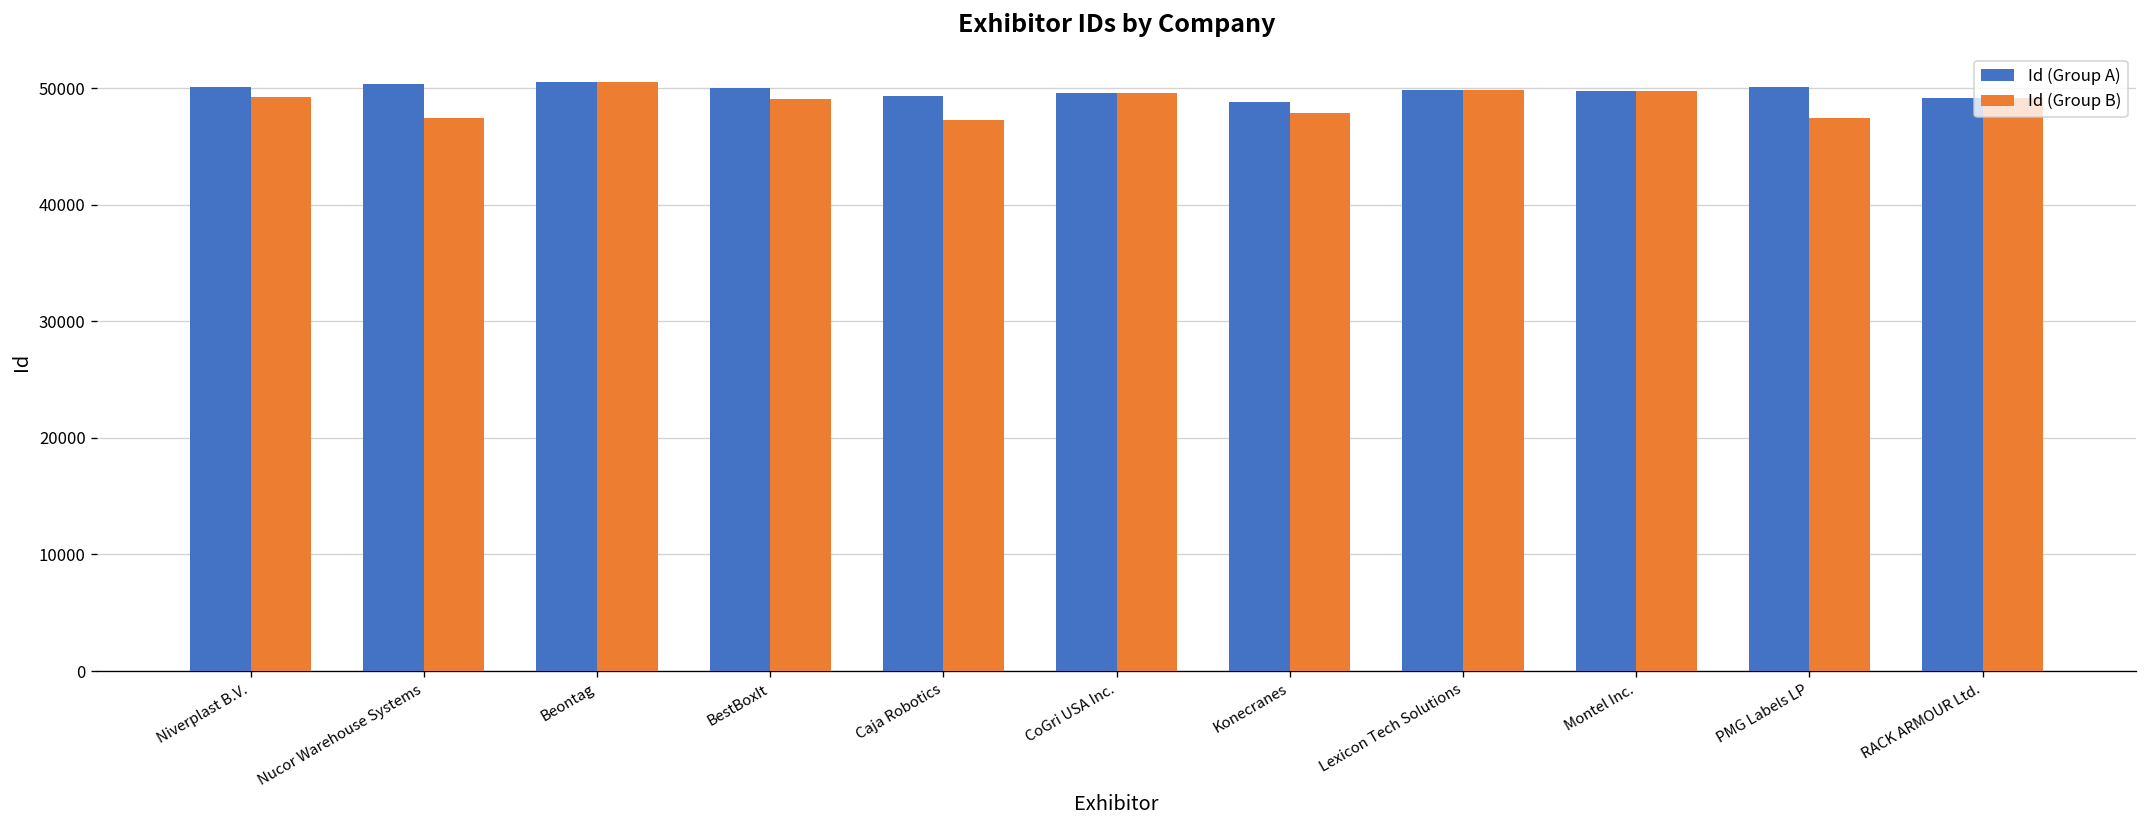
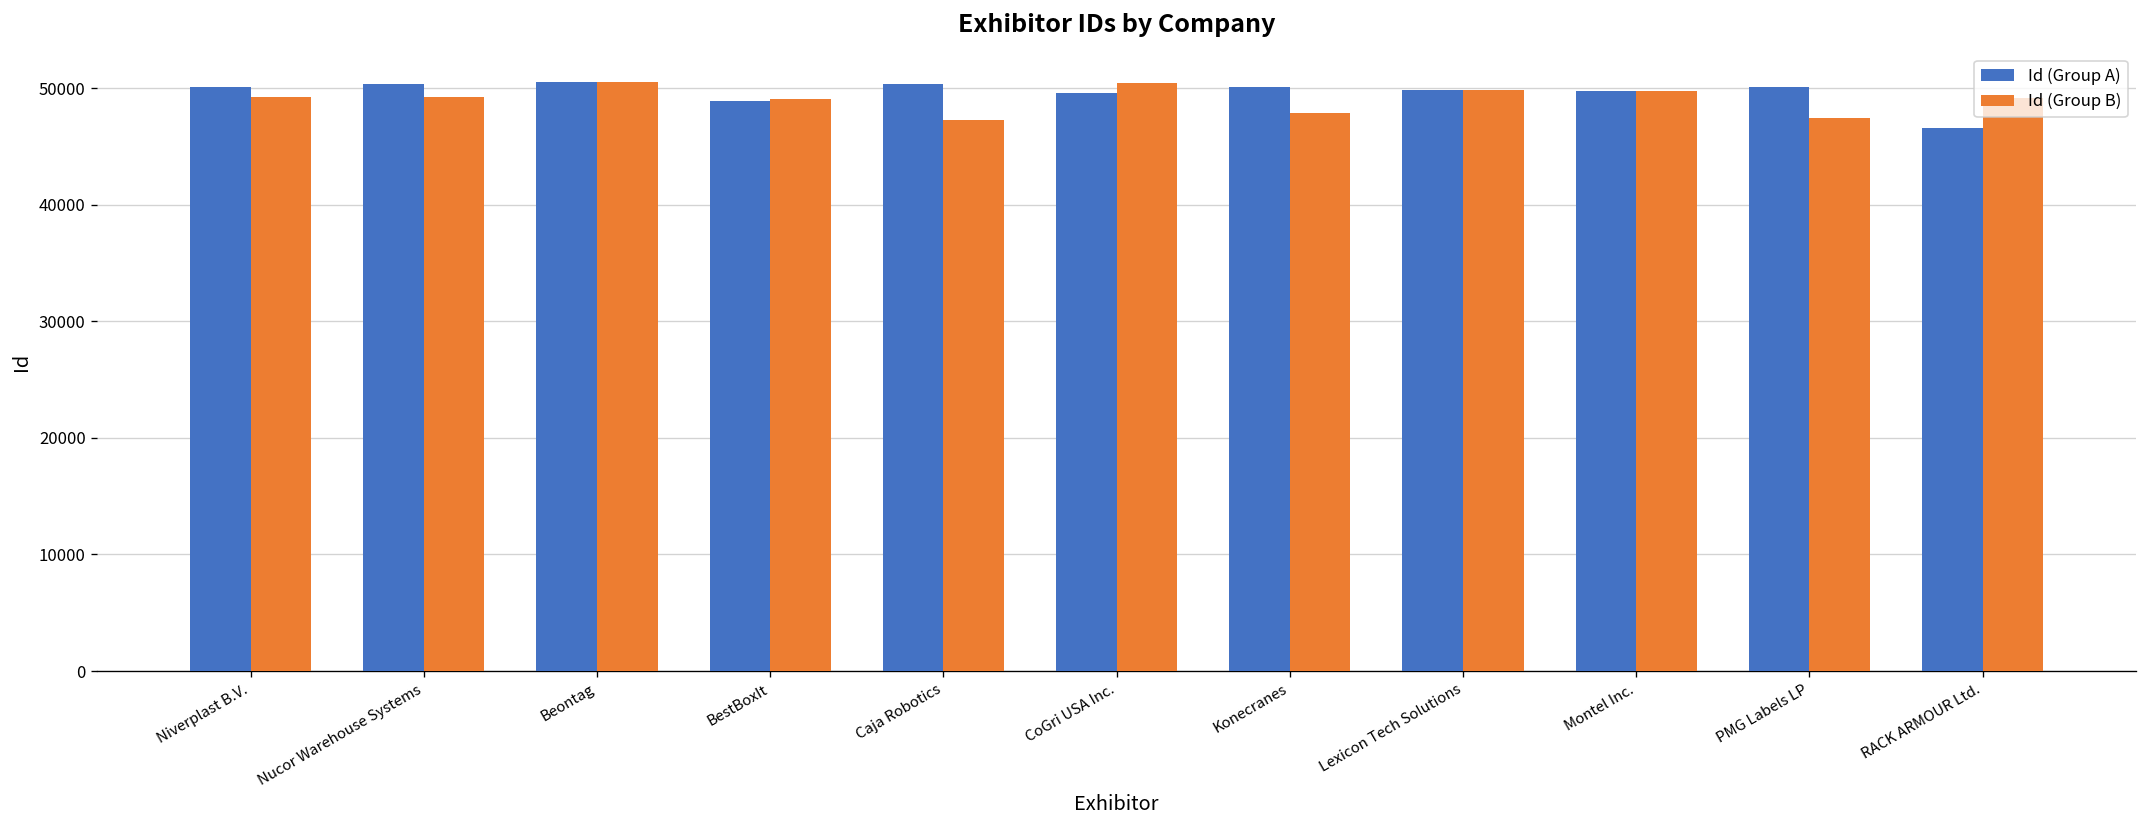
  {
    "Id (Group A)": {
      "Niverplast B.V.": 50000,
      "Nucor Warehouse Systems": 50000,
      "Beontag": 51000,
-     "BestBoxIt": 50000,
-     "Caja Robotics": 49000,
+     "BestBoxIt": 49000,
+     "Caja Robotics": 50000,
      "CoGri USA Inc.": 50000,
-     "Konecranes": 49000,
+     "Konecranes": 50000,
      "Lexicon Tech Solutions": 50000,
      "Montel Inc.": 50000,
      "PMG Labels LP": 50000,
-     "RACK ARMOUR Ltd.": 49000
+     "RACK ARMOUR Ltd.": 47000
    },
    "Id (Group B)": {
      "Niverplast B.V.": 49000,
-     "Nucor Warehouse Systems": 47000,
+     "Nucor Warehouse Systems": 49000,
      "Beontag": 51000,
      "BestBoxIt": 49000,
      "Caja Robotics": 47000,
-     "CoGri USA Inc.": 49600,
+     "CoGri USA Inc.": 50400,
      "Konecranes": 48000,
      "Lexicon Tech Solutions": 50000,
      "Montel Inc.": 50000,
      "PMG Labels LP": 47000
    }
  }
